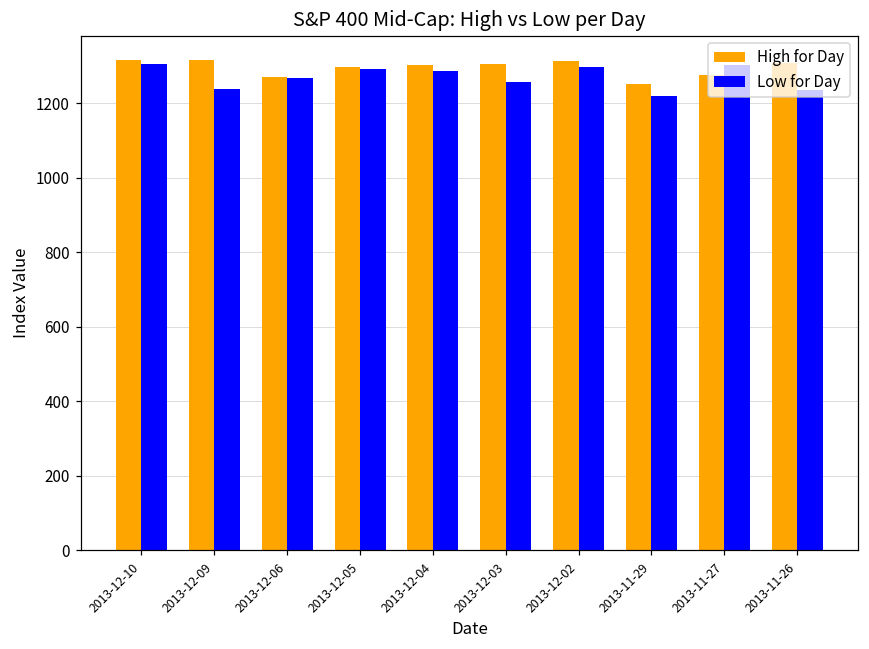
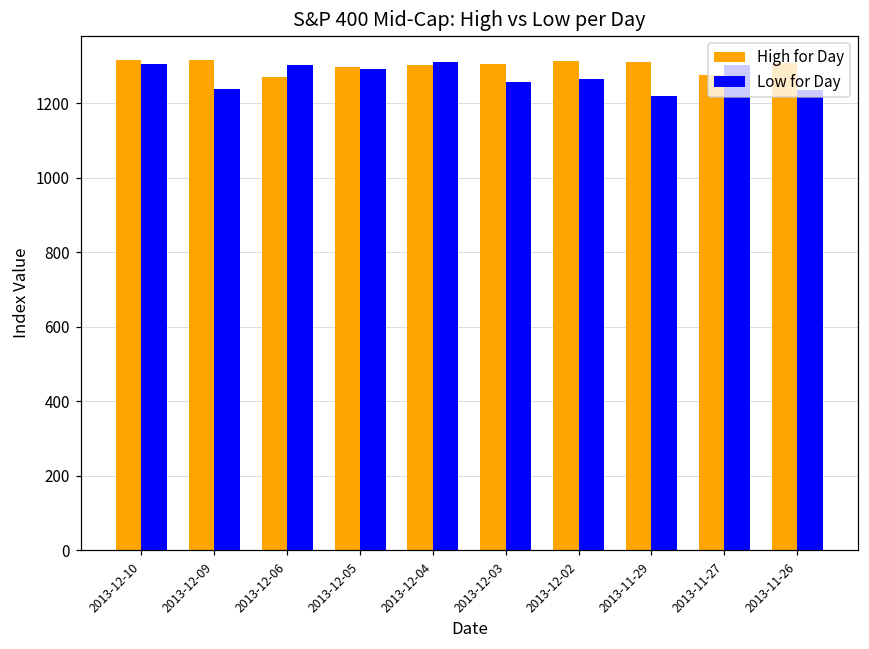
  {
    "High for Day": {
      "2013-12-10": 1320,
      "2013-12-09": 1320,
      "2013-12-06": 1270,
      "2013-12-05": 1300,
      "2013-12-04": 1300,
      "2013-12-03": 1310,
      "2013-12-02": 1320,
-     "2013-11-29": 1250
+     "2013-11-29": 1310
    },
    "Low for Day": {
      "2013-12-10": 1310,
      "2013-12-09": 1240,
-     "2013-12-06": 1270,
+     "2013-12-06": 1300,
      "2013-12-05": 1290,
-     "2013-12-04": 1290,
+     "2013-12-04": 1310,
      "2013-12-03": 1260,
-     "2013-12-02": 1300,
+     "2013-12-02": 1260,
      "2013-11-29": 1220
    }
  }
